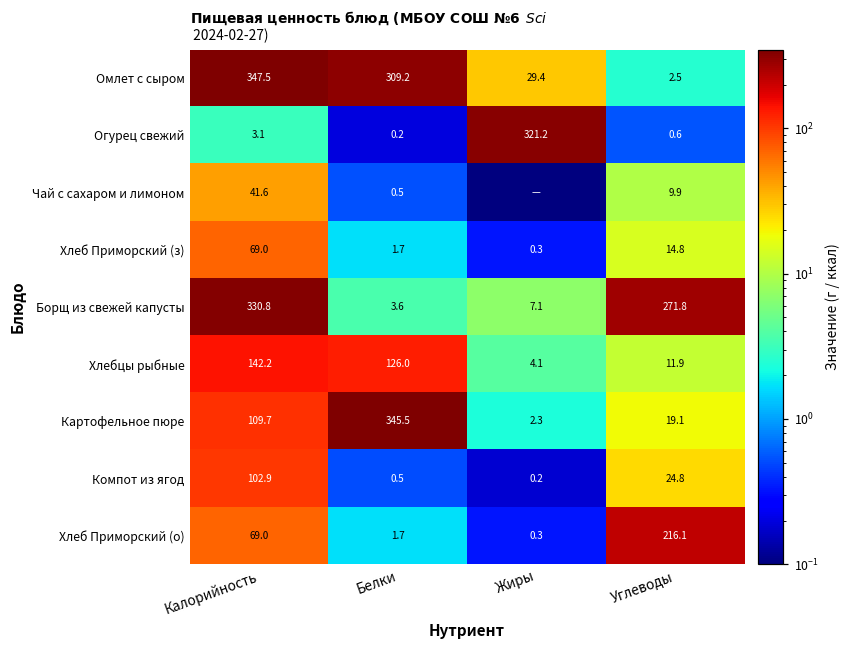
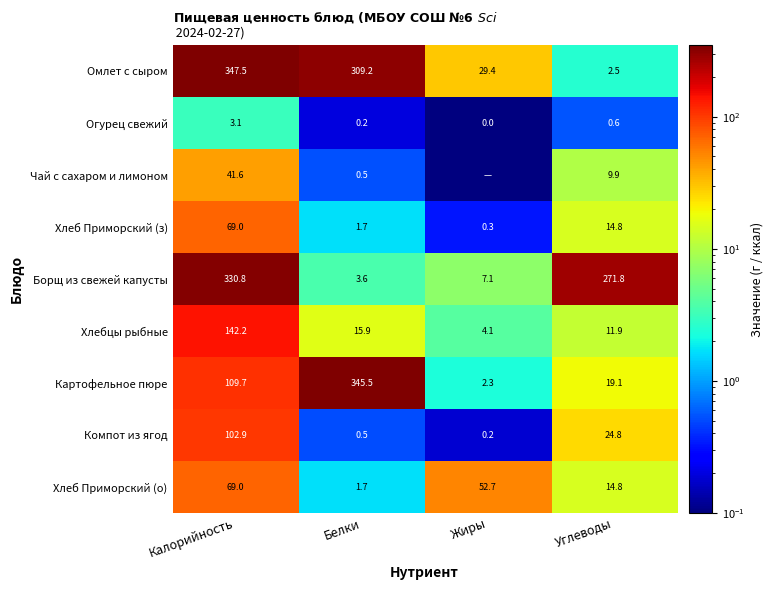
  {
    "Омлет с сыром": {
      "Калорийность": 347.5,
      "Белки": 309.2,
      "Жиры": 29.4,
      "Углеводы": 2.5
    },
    "Огурец свежий": {
      "Калорийность": 3.1,
      "Белки": 0.2,
-     "Жиры": 321.2,
+     "Жиры": 0.0,
      "Углеводы": 0.6
    },
    "Чай с сахаром и лимоном": {
      "Калорийность": 41.6,
      "Белки": 0.5,
      "Углеводы": 9.9
    },
    "Хлеб Приморский (з)": {
      "Калорийность": 69.0,
      "Белки": 1.7,
      "Жиры": 0.3,
      "Углеводы": 14.8
    },
    "Борщ из свежей капусты": {
      "Калорийность": 330.8,
      "Белки": 3.6,
      "Жиры": 7.1,
      "Углеводы": 271.8
    },
    "Хлебцы рыбные": {
      "Калорийность": 142.2,
-     "Белки": 126.0,
+     "Белки": 15.9,
      "Жиры": 4.1,
      "Углеводы": 11.9
    },
    "Картофельное пюре": {
      "Калорийность": 109.7,
      "Белки": 345.5,
      "Жиры": 2.3,
      "Углеводы": 19.1
    },
    "Компот из ягод": {
      "Калорийность": 102.9,
      "Белки": 0.5,
      "Жиры": 0.2,
      "Углеводы": 24.8
    },
    "Хлеб Приморский (о)": {
      "Калорийность": 69.0,
      "Белки": 1.7,
-     "Жиры": 0.3,
-     "Углеводы": 216.1
+     "Жиры": 52.7,
+     "Углеводы": 14.8
    }
  }
